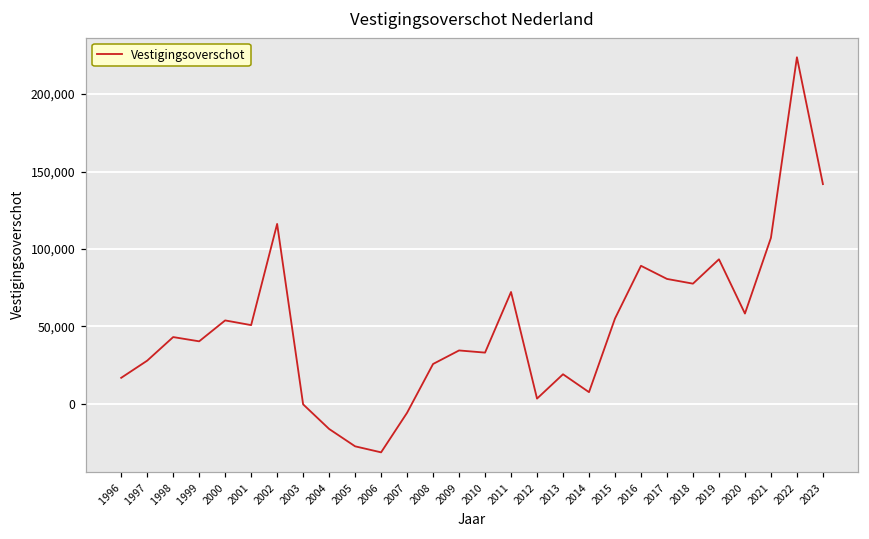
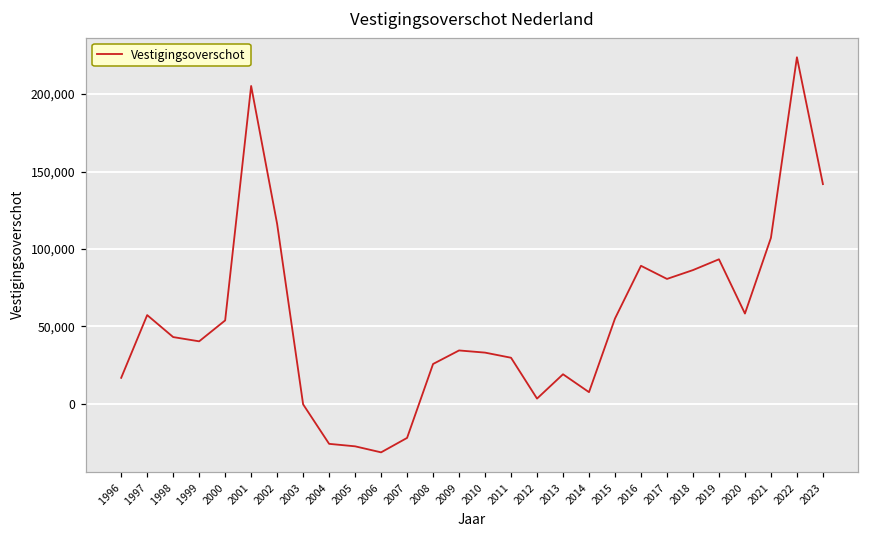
  {
    "1996": "17,000",
-   "1997": "28,000",
+   "1997": "57,000",
    "1998": "43,000",
    "1999": "40,000",
    "2000": "54,000",
-   "2001": "51,000",
+   "2001": "205,000",
    "2002": "116,000",
    "2003": "0",
-   "2004": "-16,000",
+   "2004": "-26,000",
    "2005": "-27,000",
    "2006": "-31,000",
-   "2007": "-6,000",
+   "2007": "-22,000",
    "2008": "26,000",
    "2009": "34,000",
    "2010": "33,000",
-   "2011": "72,000",
+   "2011": "30,000",
    "2012": "3,000",
    "2013": "19,000",
    "2014": "8,000",
    "2015": "55,000",
    "2016": "89,000",
    "2017": "81,000",
-   "2018": "78,000",
+   "2018": "86,000",
    "2019": "93,000",
    "2020": "58,000",
    "2021": "107,000",
    "2022": "224,000",
    "2023": "142,000"
  }
